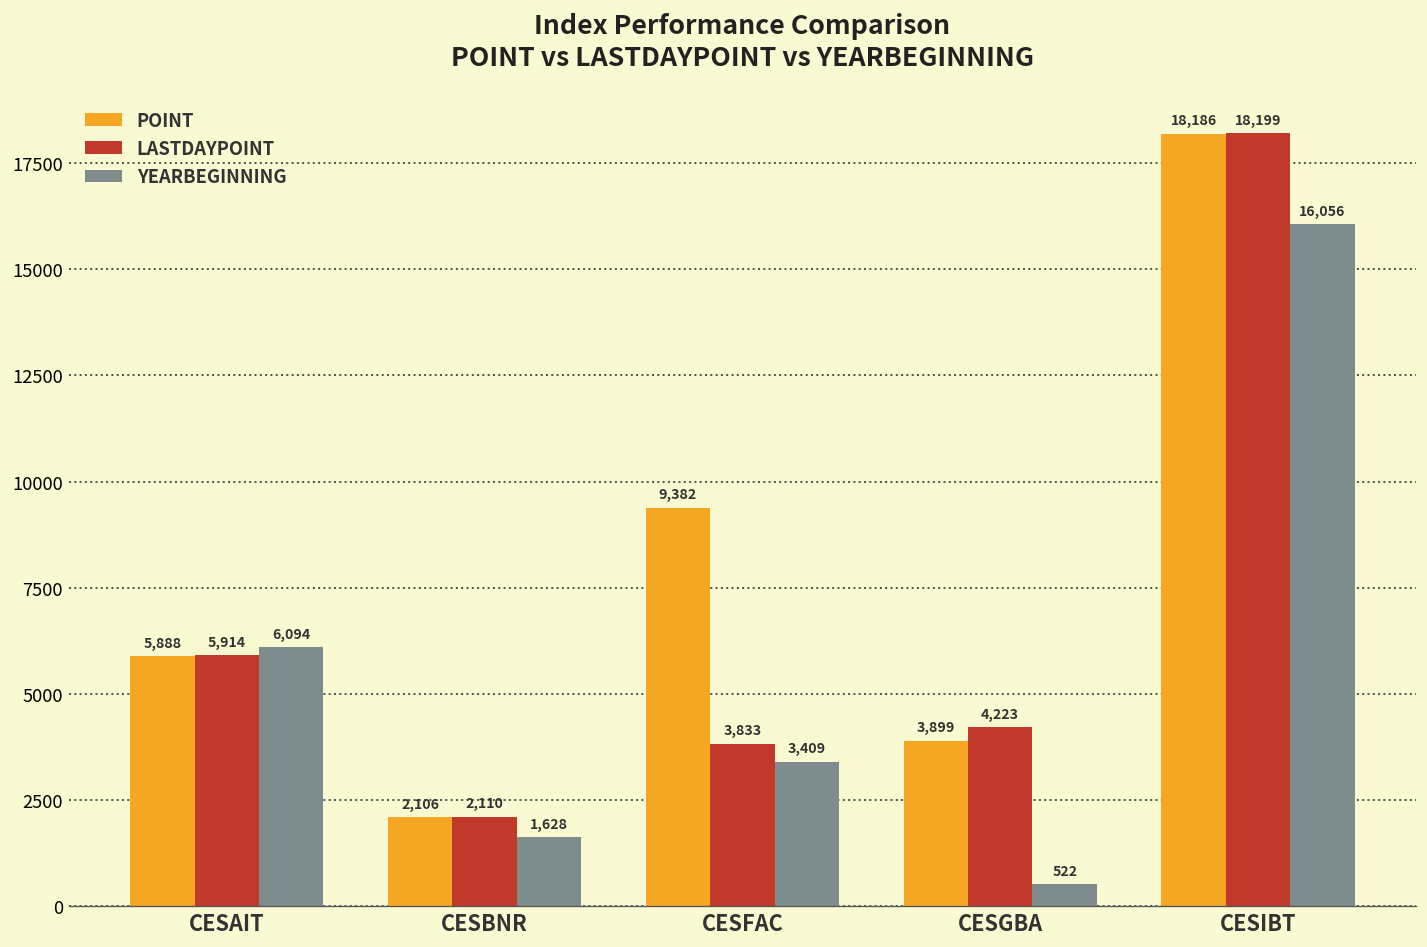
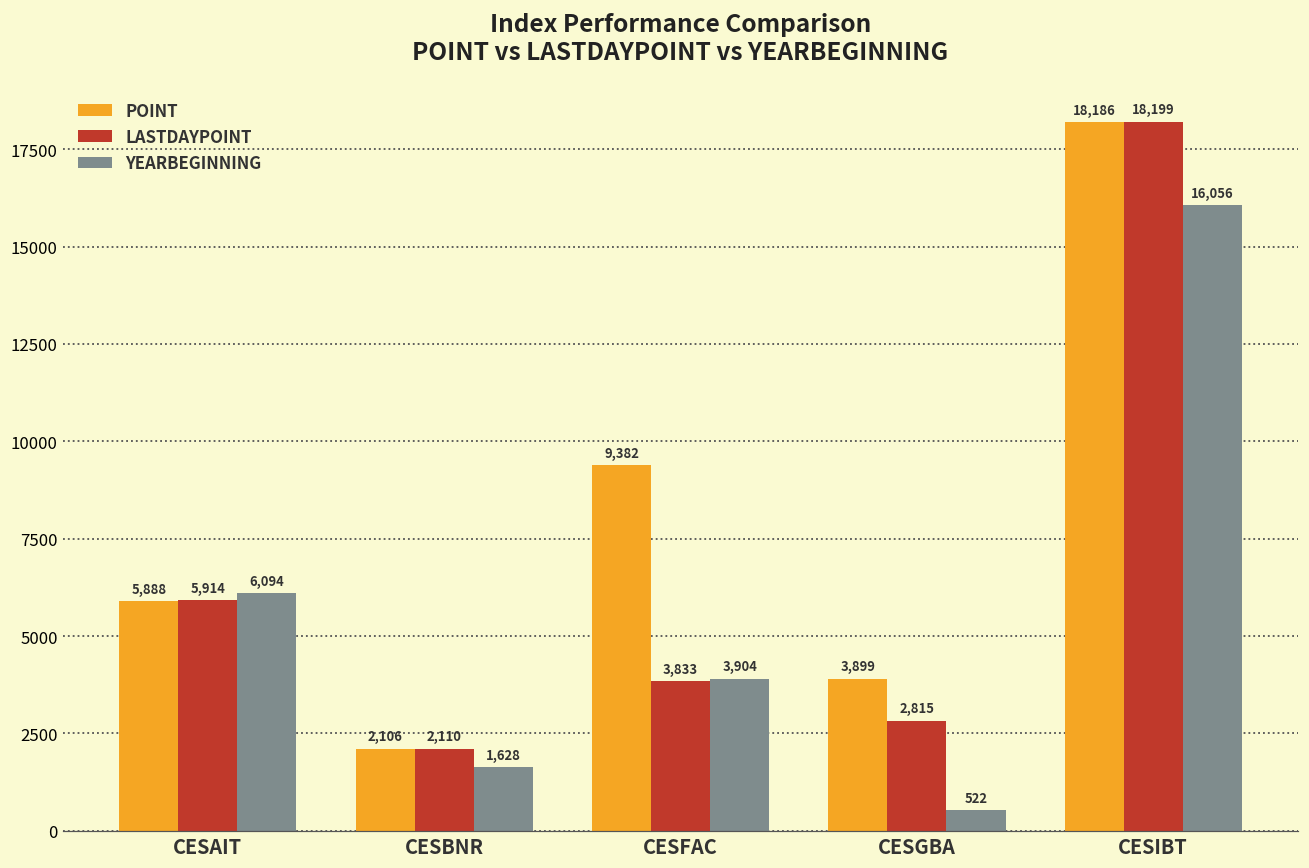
  {
    "POINT": {
      "CESAIT": "5,888",
      "CESBNR": "2,106",
      "CESFAC": "9,382",
      "CESGBA": "3,899",
      "CESIBT": "18,186"
    },
    "LASTDAYPOINT": {
      "CESAIT": "5,914",
      "CESBNR": "2,110",
      "CESFAC": "3,833",
-     "CESGBA": "4,223",
+     "CESGBA": "2,815",
      "CESIBT": "18,199"
    },
    "YEARBEGINNING": {
      "CESAIT": "6,094",
      "CESBNR": "1,628",
-     "CESFAC": "3,409",
+     "CESFAC": "3,904",
      "CESGBA": "522",
      "CESIBT": "16,056"
    }
  }
